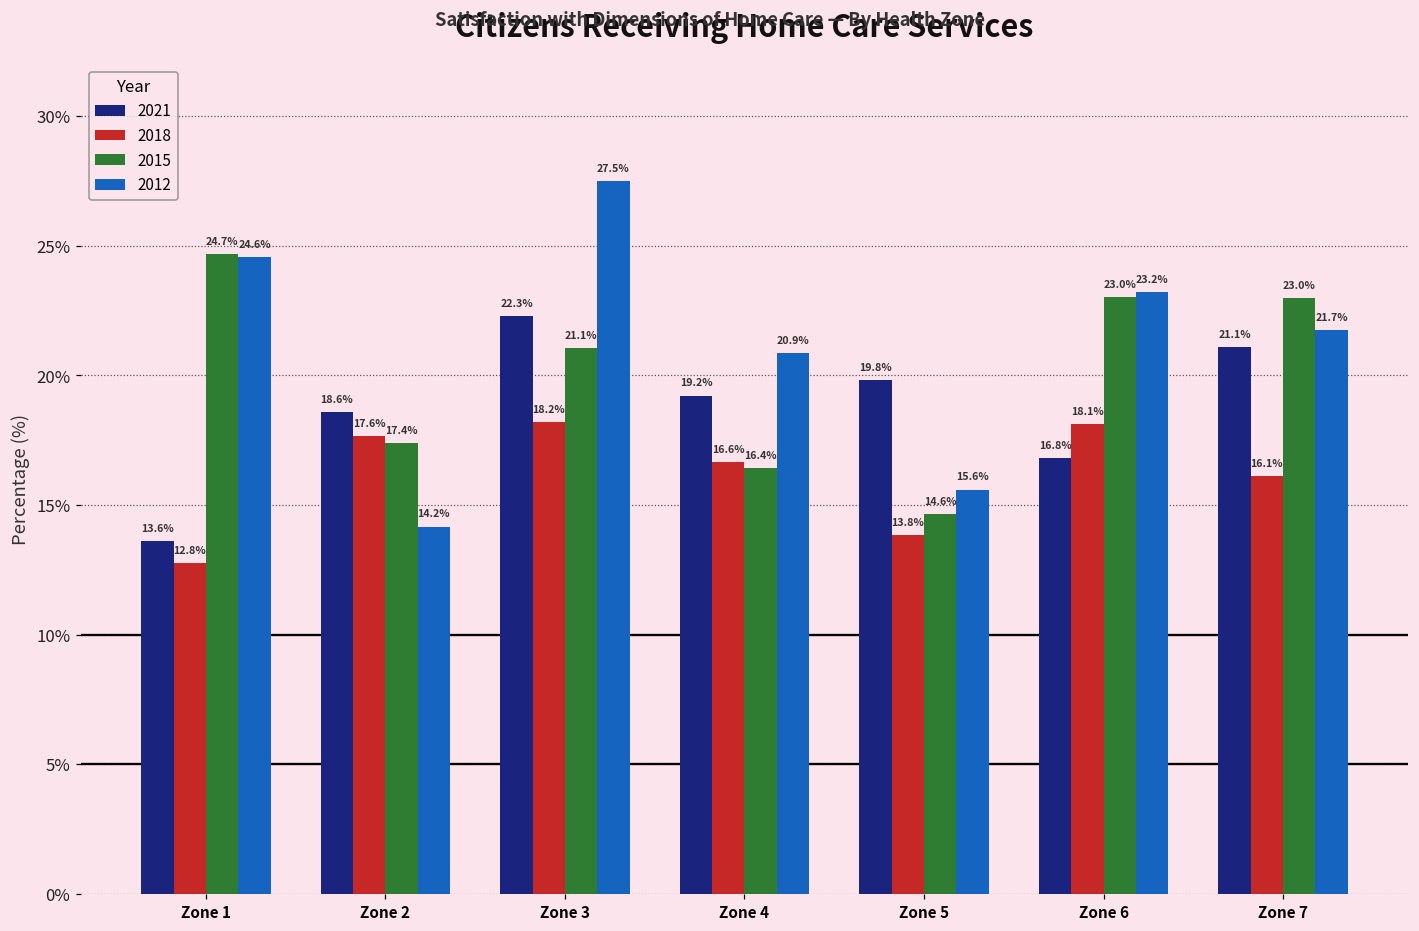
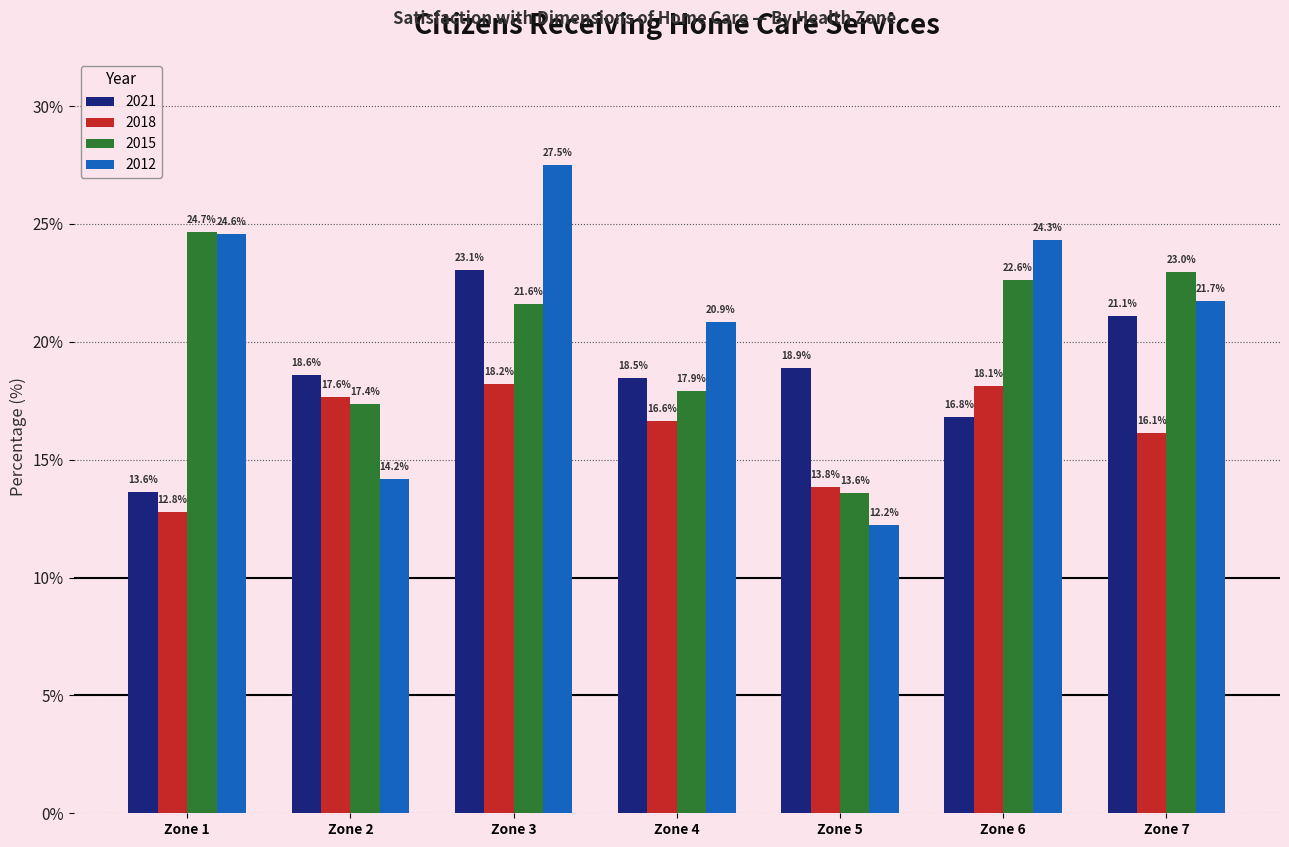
  {
    "2021": {
      "Zone 1": "13.6%",
      "Zone 2": "18.6%",
-     "Zone 3": "22.3%",
-     "Zone 4": "19.2%",
-     "Zone 5": "19.8%",
+     "Zone 3": "23.1%",
+     "Zone 4": "18.5%",
+     "Zone 5": "18.9%",
      "Zone 6": "16.8%",
      "Zone 7": "21.1%"
    },
    "2018": {
      "Zone 1": "12.8%",
      "Zone 2": "17.6%",
      "Zone 3": "18.2%",
      "Zone 4": "16.6%",
      "Zone 5": "13.8%",
      "Zone 6": "18.1%",
      "Zone 7": "16.1%"
    },
    "2015": {
      "Zone 1": "24.7%",
      "Zone 2": "17.4%",
-     "Zone 3": "21.1%",
-     "Zone 4": "16.4%",
-     "Zone 5": "14.6%",
-     "Zone 6": "23.0%",
+     "Zone 3": "21.6%",
+     "Zone 4": "17.9%",
+     "Zone 5": "13.6%",
+     "Zone 6": "22.6%",
      "Zone 7": "23.0%"
    },
    "2012": {
      "Zone 1": "24.6%",
      "Zone 2": "14.2%",
      "Zone 3": "27.5%",
      "Zone 4": "20.9%",
-     "Zone 5": "15.6%",
-     "Zone 6": "23.2%",
+     "Zone 5": "12.2%",
+     "Zone 6": "24.3%",
      "Zone 7": "21.7%"
    }
  }
